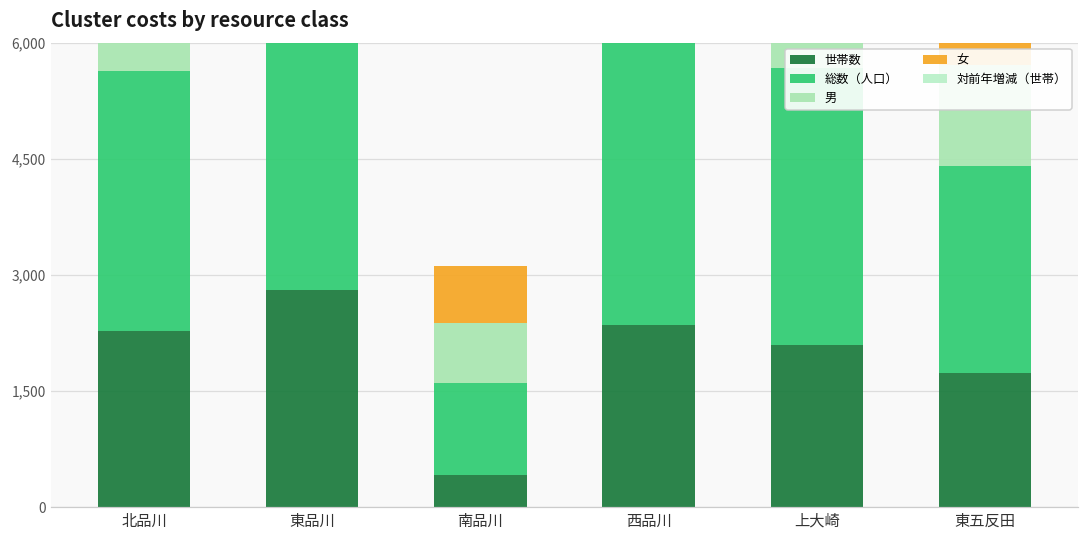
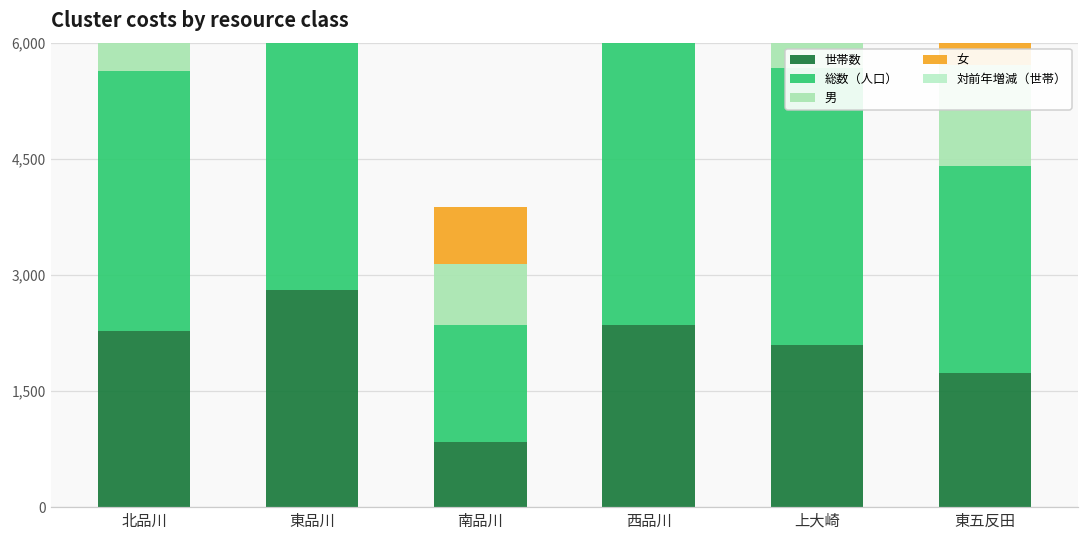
  {
    "世帯数": {
      "北品川": "2,300",
      "東品川": "2,800",
-     "南品川": "400",
+     "南品川": "800",
      "西品川": "2,400",
      "上大崎": "2,100",
      "東五反田": "1,700"
    },
    "総数（人口）": {
      "北品川": "3,400",
-     "南品川": "1,200",
+     "南品川": "1,500",
      "東五反田": "2,700"
    },
    "女": {
      "南品川": "700"
    }
  }
